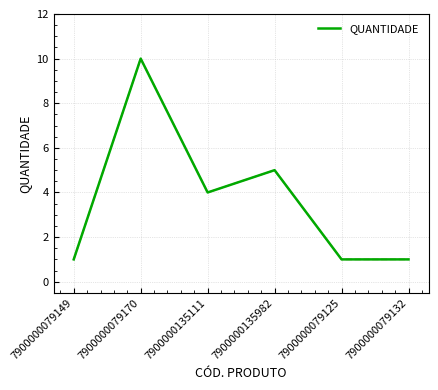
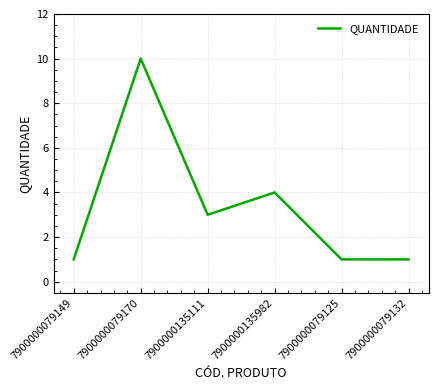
  {
    "7900000079149": 1,
    "7900000079170": 10,
-   "7900000135111": 4,
-   "7900000135982": 5,
+   "7900000135111": 3,
+   "7900000135982": 4,
    "7900000079125": 1,
    "7900000079132": 1
  }
